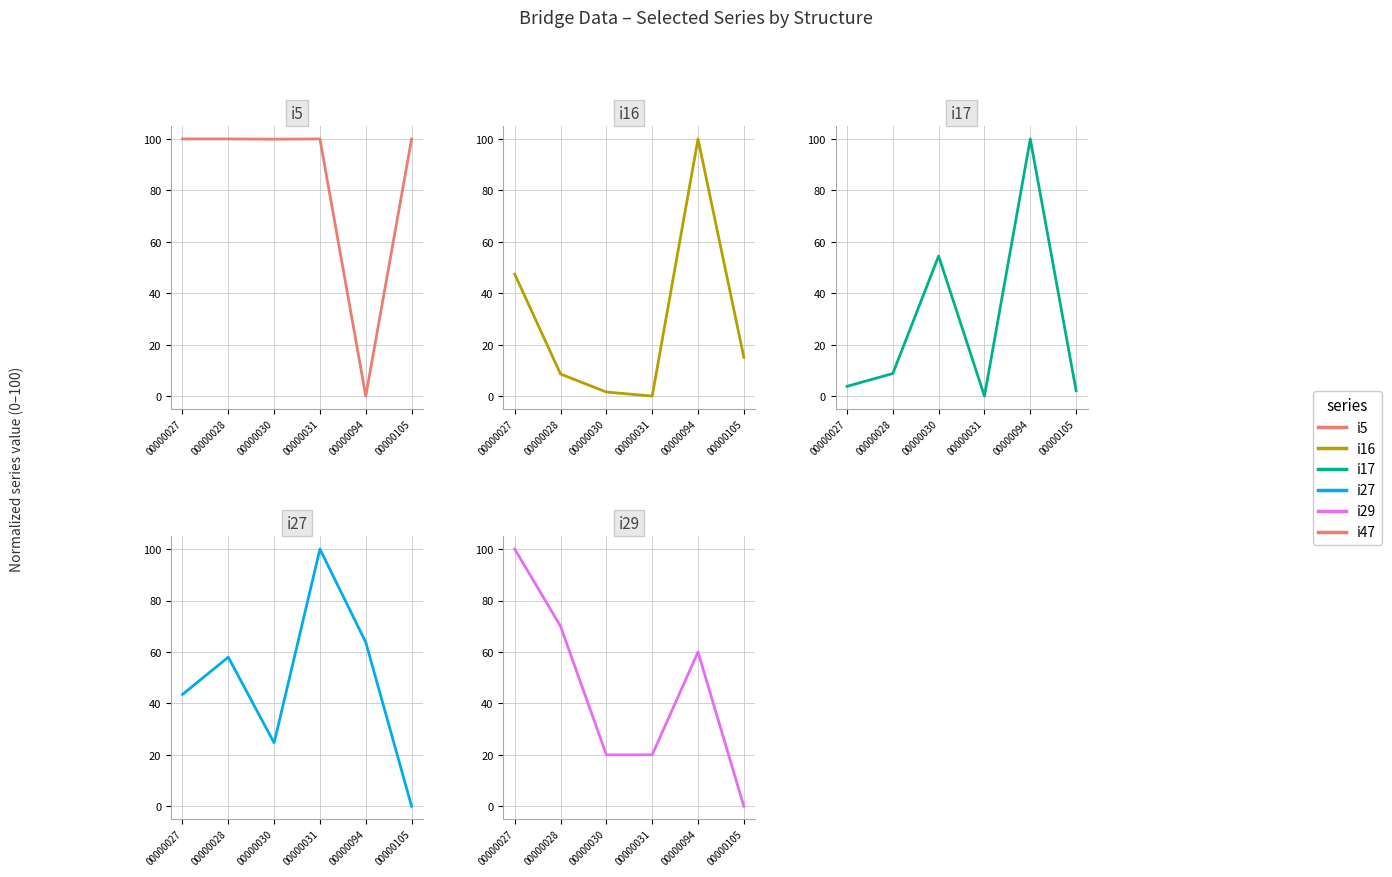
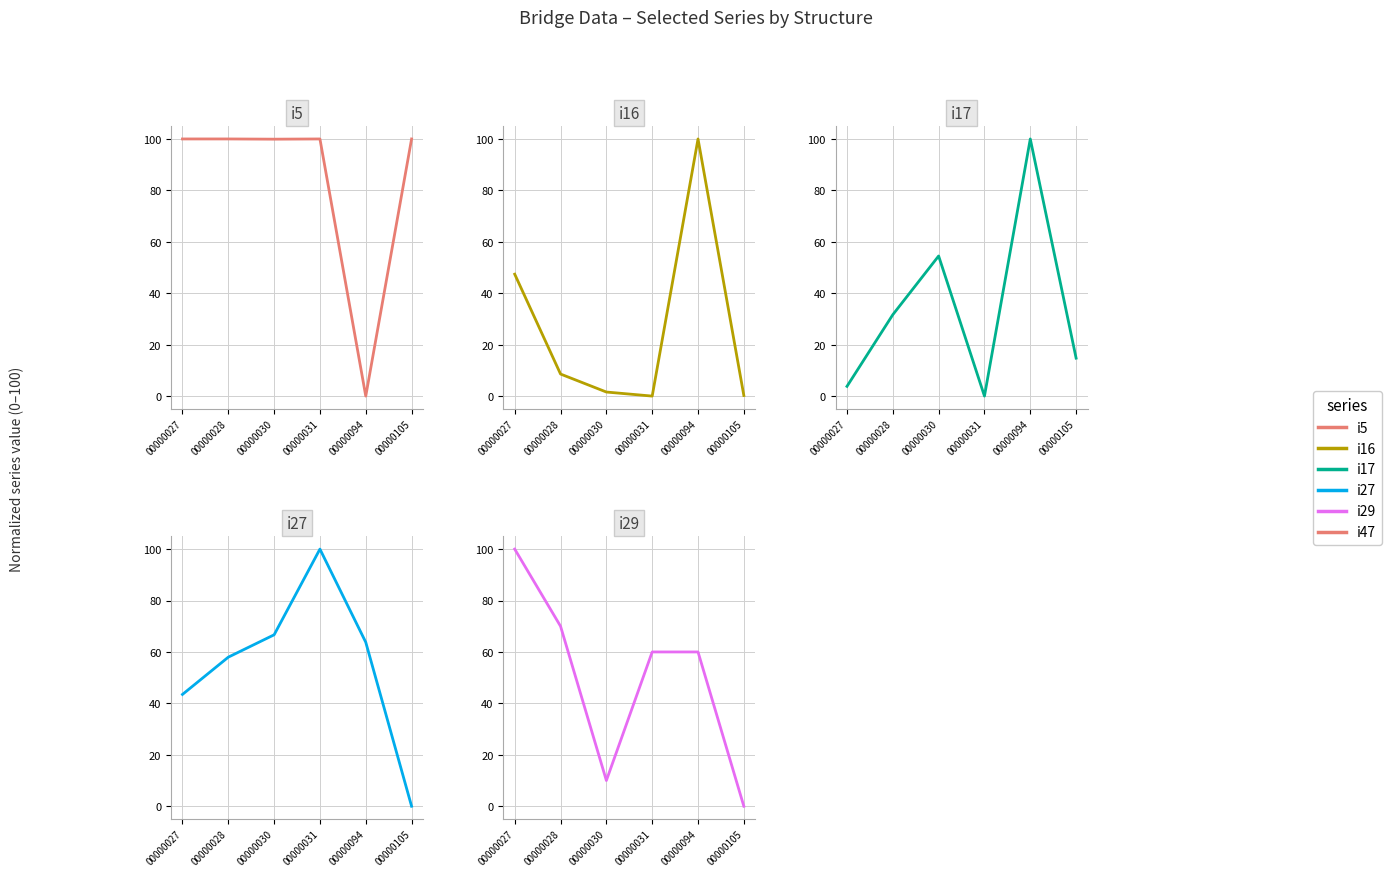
  {
    "i5": {
      "00000027": 100,
      "00000028": 100,
      "00000030": 100,
      "00000031": 100,
      "00000094": 0,
      "00000105": 100
    },
    "i16": {
      "00000027": 47,
      "00000028": 9,
      "00000030": 2,
      "00000031": 0,
      "00000094": 100,
-     "00000105": 15
+     "00000105": 0
    },
    "i17": {
      "00000027": 4,
-     "00000028": 9,
+     "00000028": 32,
      "00000030": 54,
      "00000031": 0,
      "00000094": 100,
-     "00000105": 2
+     "00000105": 15
    },
    "i27": {
      "00000027": 43,
      "00000028": 58,
-     "00000030": 25,
+     "00000030": 67,
      "00000031": 100,
      "00000094": 64,
      "00000105": 0
    },
    "i29": {
      "00000027": 100,
      "00000028": 70,
-     "00000030": 20,
-     "00000031": 20,
+     "00000030": 10,
+     "00000031": 60,
      "00000094": 60,
      "00000105": 0
    }
  }
